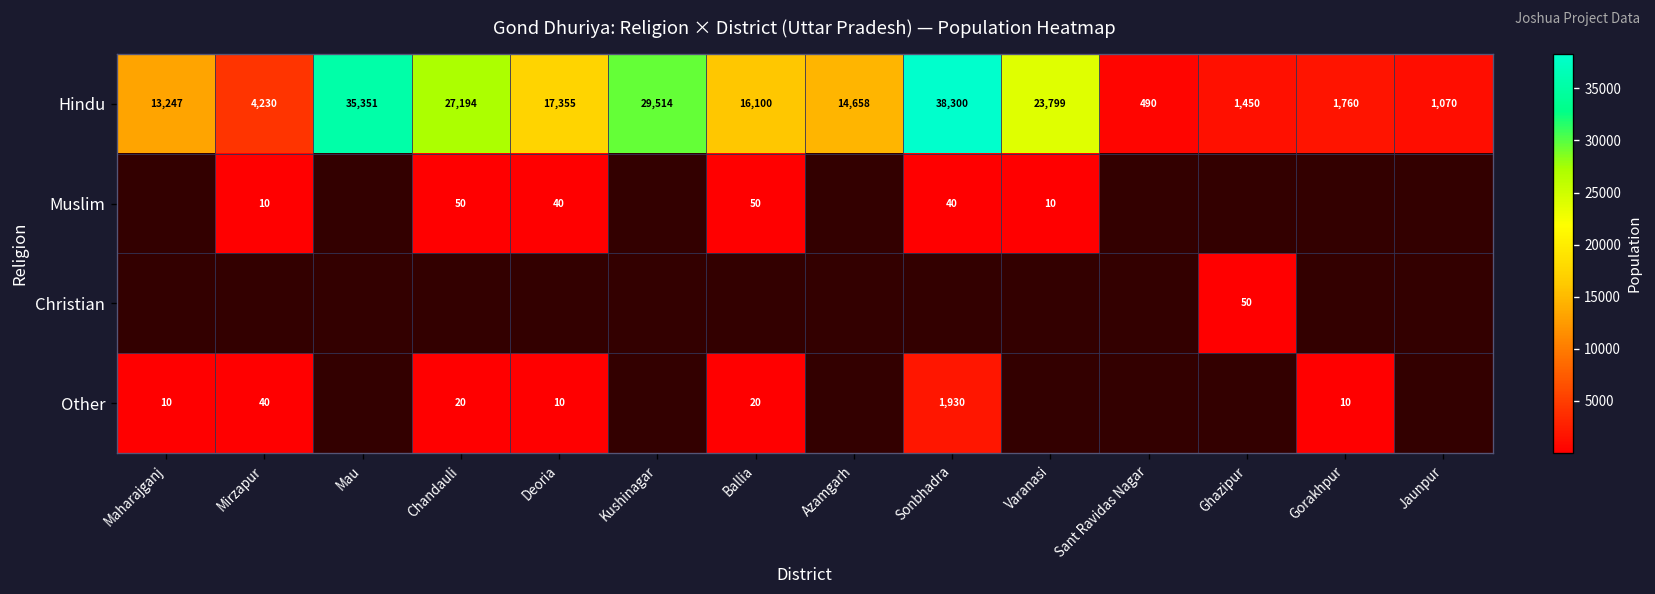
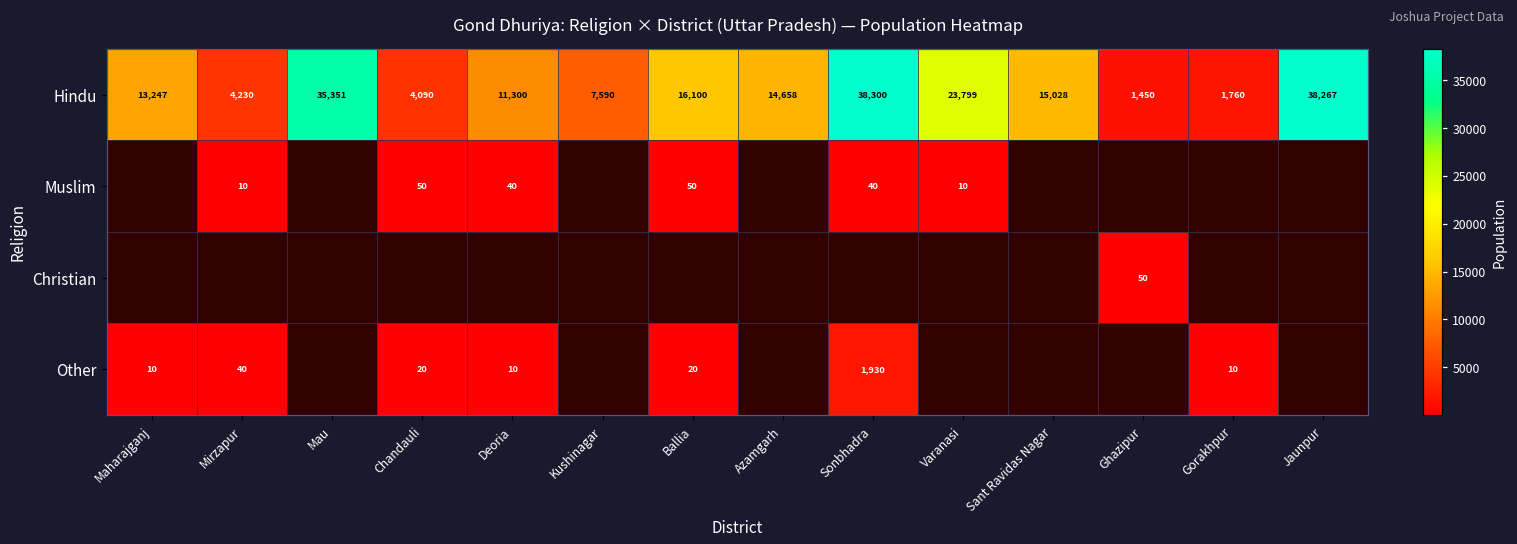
  {
    "Hindu": {
      "Maharajganj": "13,247",
      "Mirzapur": "4,230",
      "Mau": "35,351",
-     "Chandauli": "27,194",
-     "Deoria": "17,355",
-     "Kushinagar": "29,514",
+     "Chandauli": "4,090",
+     "Deoria": "11,300",
+     "Kushinagar": "7,590",
      "Ballia": "16,100",
      "Azamgarh": "14,658",
      "Sonbhadra": "38,300",
      "Varanasi": "23,799",
-     "Sant Ravidas Nagar": "490",
+     "Sant Ravidas Nagar": "15,028",
      "Ghazipur": "1,450",
      "Gorakhpur": "1,760",
-     "Jaunpur": "1,070"
+     "Jaunpur": "38,267"
    },
    "Muslim": {
      "Mirzapur": "10",
      "Chandauli": "50",
      "Deoria": "40",
      "Ballia": "50",
      "Sonbhadra": "40",
      "Varanasi": "10"
    },
    "Christian": {
      "Ghazipur": "50"
    },
    "Other": {
      "Maharajganj": "10",
      "Mirzapur": "40",
      "Chandauli": "20",
      "Deoria": "10",
      "Ballia": "20",
      "Sonbhadra": "1,930",
      "Gorakhpur": "10"
    }
  }
